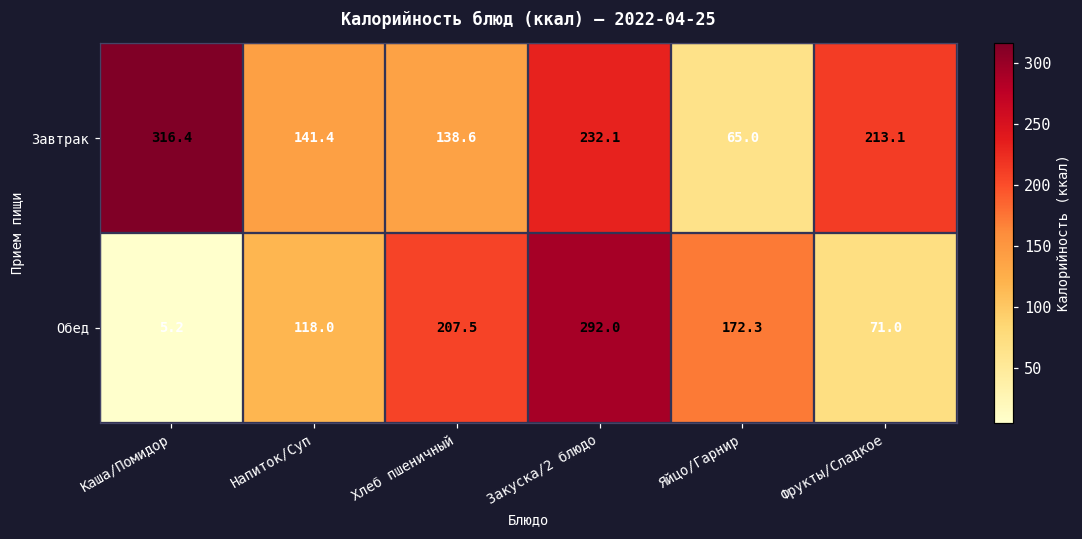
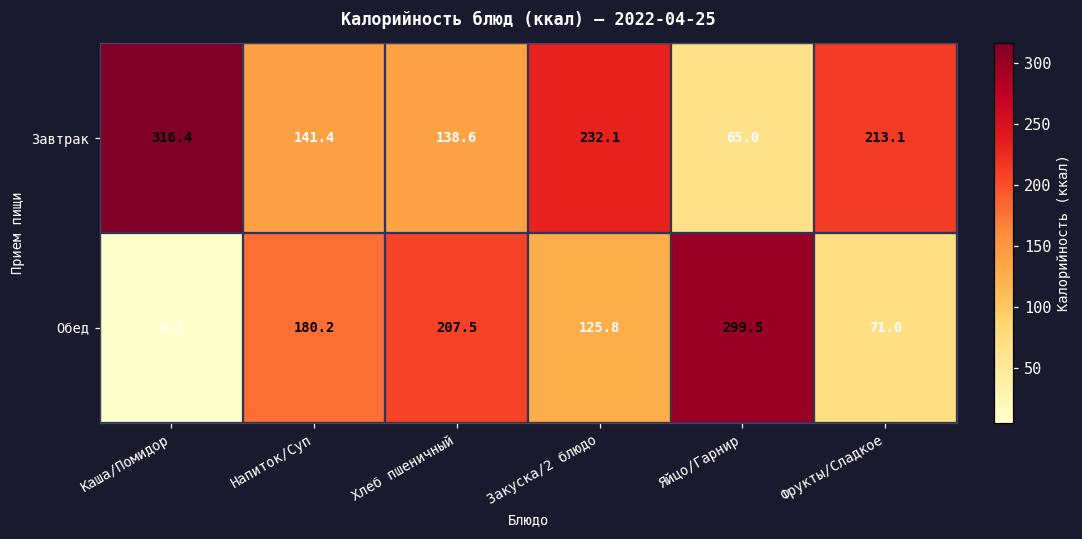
  {
    "Завтрак": {
      "Каша/Помидор": 316.4,
      "Напиток/Суп": 141.4,
      "Хлеб пшеничный": 138.6,
      "Закуска/2 блюдо": 232.1,
      "Яйцо/Гарнир": 65.0,
      "Фрукты/Сладкое": 213.1
    },
    "Обед": {
      "Каша/Помидор": 5.2,
-     "Напиток/Суп": 118.0,
+     "Напиток/Суп": 180.2,
      "Хлеб пшеничный": 207.5,
-     "Закуска/2 блюдо": 292.0,
-     "Яйцо/Гарнир": 172.3,
+     "Закуска/2 блюдо": 125.8,
+     "Яйцо/Гарнир": 299.5,
      "Фрукты/Сладкое": 71.0
    }
  }
